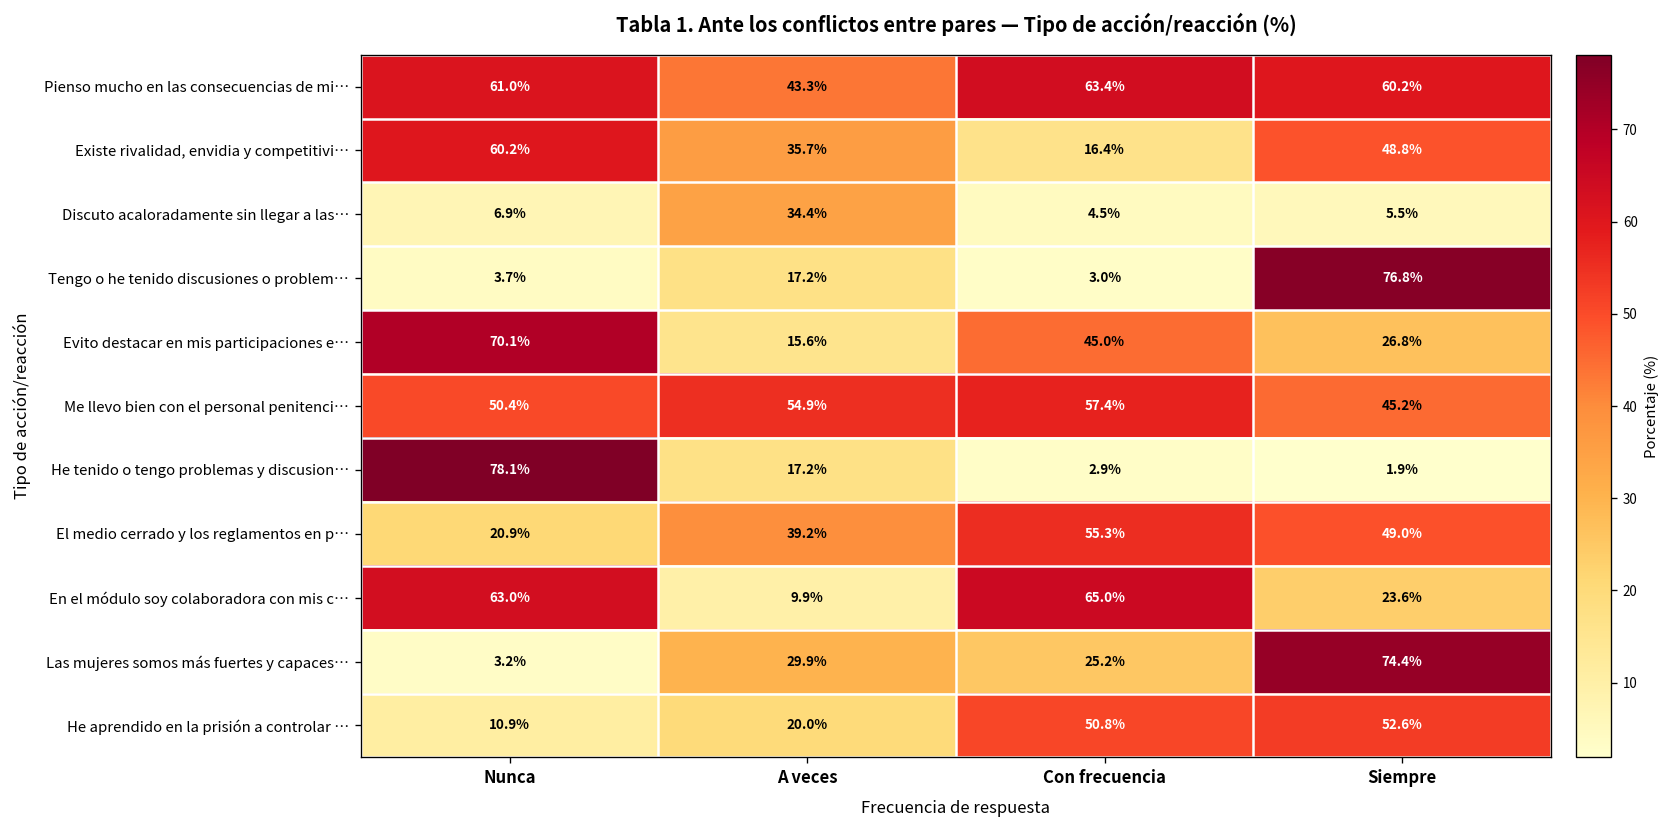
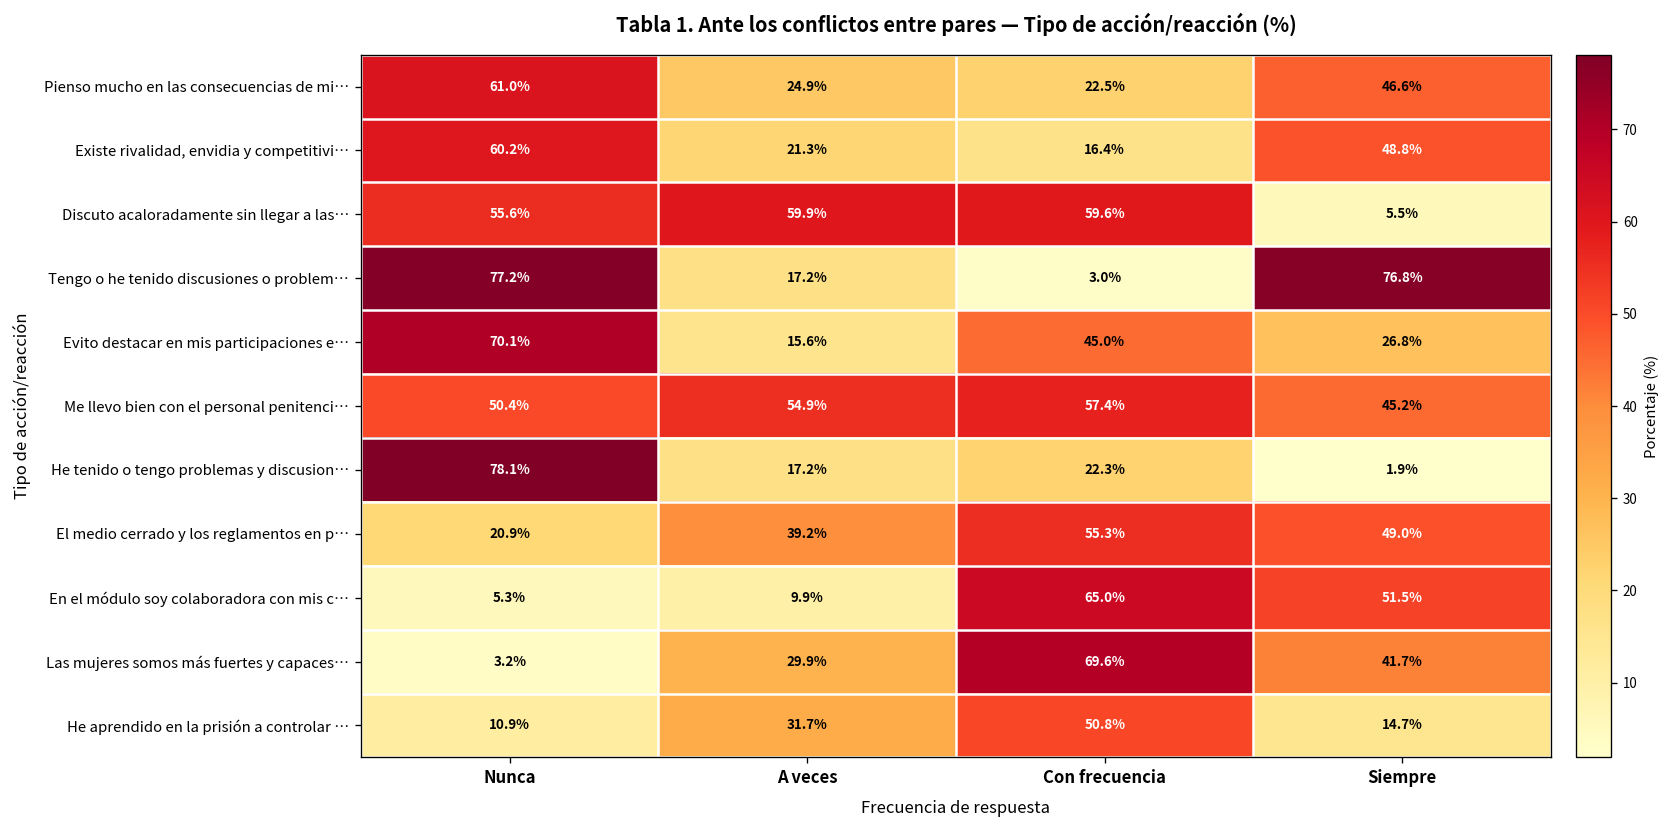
  {
    "Pienso mucho en las consecuencias de mi…": {
      "Nunca": "61.0%",
-     "A veces": "43.3%",
-     "Con frecuencia": "63.4%",
-     "Siempre": "60.2%"
+     "A veces": "24.9%",
+     "Con frecuencia": "22.5%",
+     "Siempre": "46.6%"
    },
    "Existe rivalidad, envidia y competitivi…": {
      "Nunca": "60.2%",
-     "A veces": "35.7%",
+     "A veces": "21.3%",
      "Con frecuencia": "16.4%",
      "Siempre": "48.8%"
    },
    "Discuto acaloradamente sin llegar a las…": {
-     "Nunca": "6.9%",
-     "A veces": "34.4%",
-     "Con frecuencia": "4.5%",
+     "Nunca": "55.6%",
+     "A veces": "59.9%",
+     "Con frecuencia": "59.6%",
      "Siempre": "5.5%"
    },
    "Tengo o he tenido discusiones o problem…": {
-     "Nunca": "3.7%",
+     "Nunca": "77.2%",
      "A veces": "17.2%",
      "Con frecuencia": "3.0%",
      "Siempre": "76.8%"
    },
    "Evito destacar en mis participaciones e…": {
      "Nunca": "70.1%",
      "A veces": "15.6%",
      "Con frecuencia": "45.0%",
      "Siempre": "26.8%"
    },
    "Me llevo bien con el personal penitenci…": {
      "Nunca": "50.4%",
      "A veces": "54.9%",
      "Con frecuencia": "57.4%",
      "Siempre": "45.2%"
    },
    "He tenido o tengo problemas y discusion…": {
      "Nunca": "78.1%",
      "A veces": "17.2%",
-     "Con frecuencia": "2.9%",
+     "Con frecuencia": "22.3%",
      "Siempre": "1.9%"
    },
    "El medio cerrado y los reglamentos en p…": {
      "Nunca": "20.9%",
      "A veces": "39.2%",
      "Con frecuencia": "55.3%",
      "Siempre": "49.0%"
    },
    "En el módulo soy colaboradora con mis c…": {
-     "Nunca": "63.0%",
+     "Nunca": "5.3%",
      "A veces": "9.9%",
      "Con frecuencia": "65.0%",
-     "Siempre": "23.6%"
+     "Siempre": "51.5%"
    },
    "Las mujeres somos más fuertes y capaces…": {
      "Nunca": "3.2%",
      "A veces": "29.9%",
-     "Con frecuencia": "25.2%",
-     "Siempre": "74.4%"
+     "Con frecuencia": "69.6%",
+     "Siempre": "41.7%"
    },
    "He aprendido en la prisión a controlar …": {
      "Nunca": "10.9%",
-     "A veces": "20.0%",
+     "A veces": "31.7%",
      "Con frecuencia": "50.8%",
-     "Siempre": "52.6%"
+     "Siempre": "14.7%"
    }
  }
